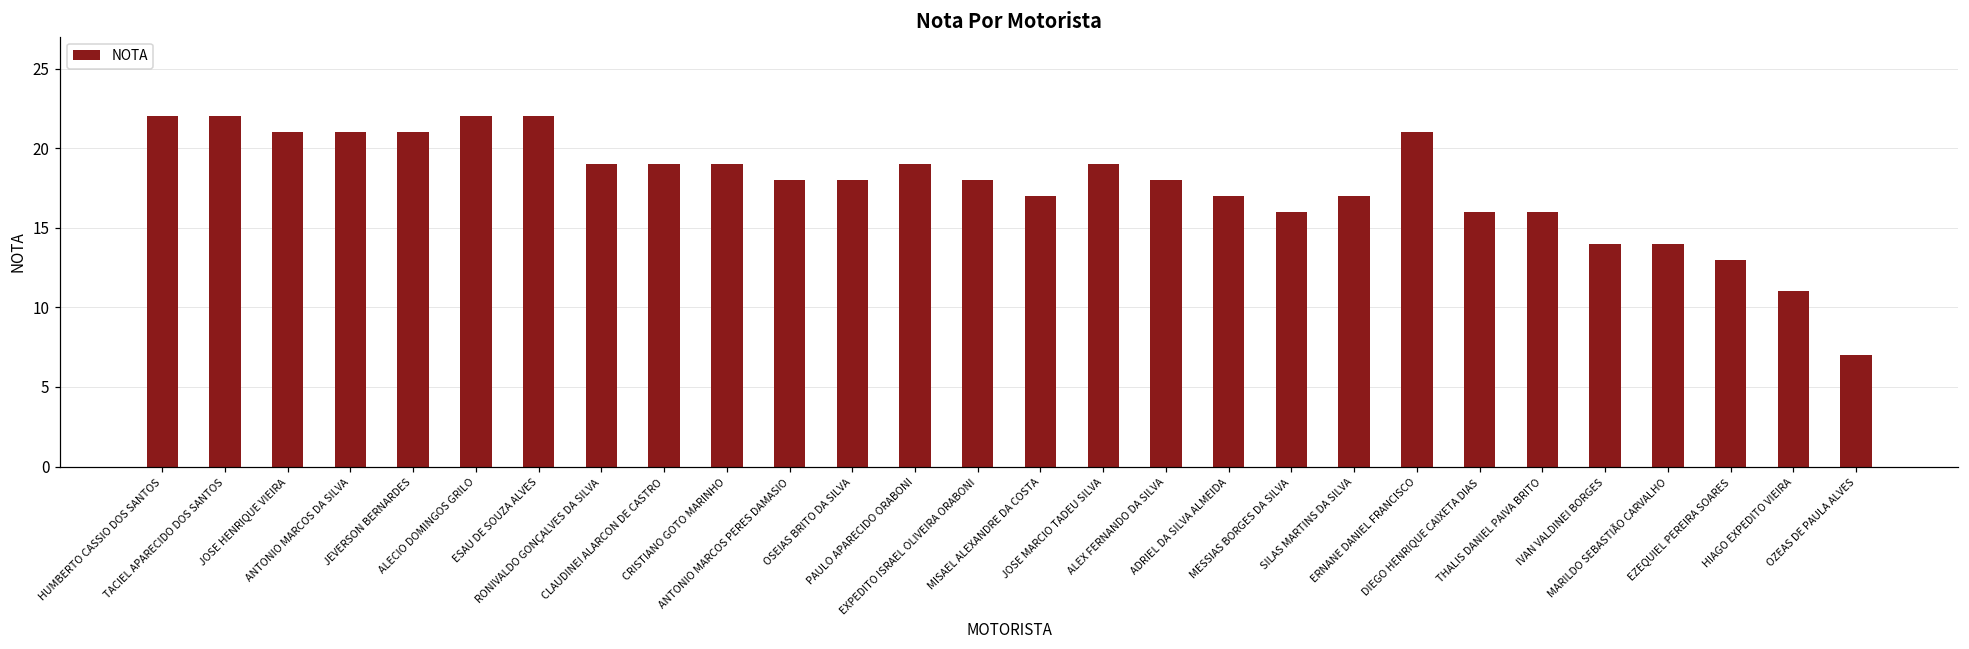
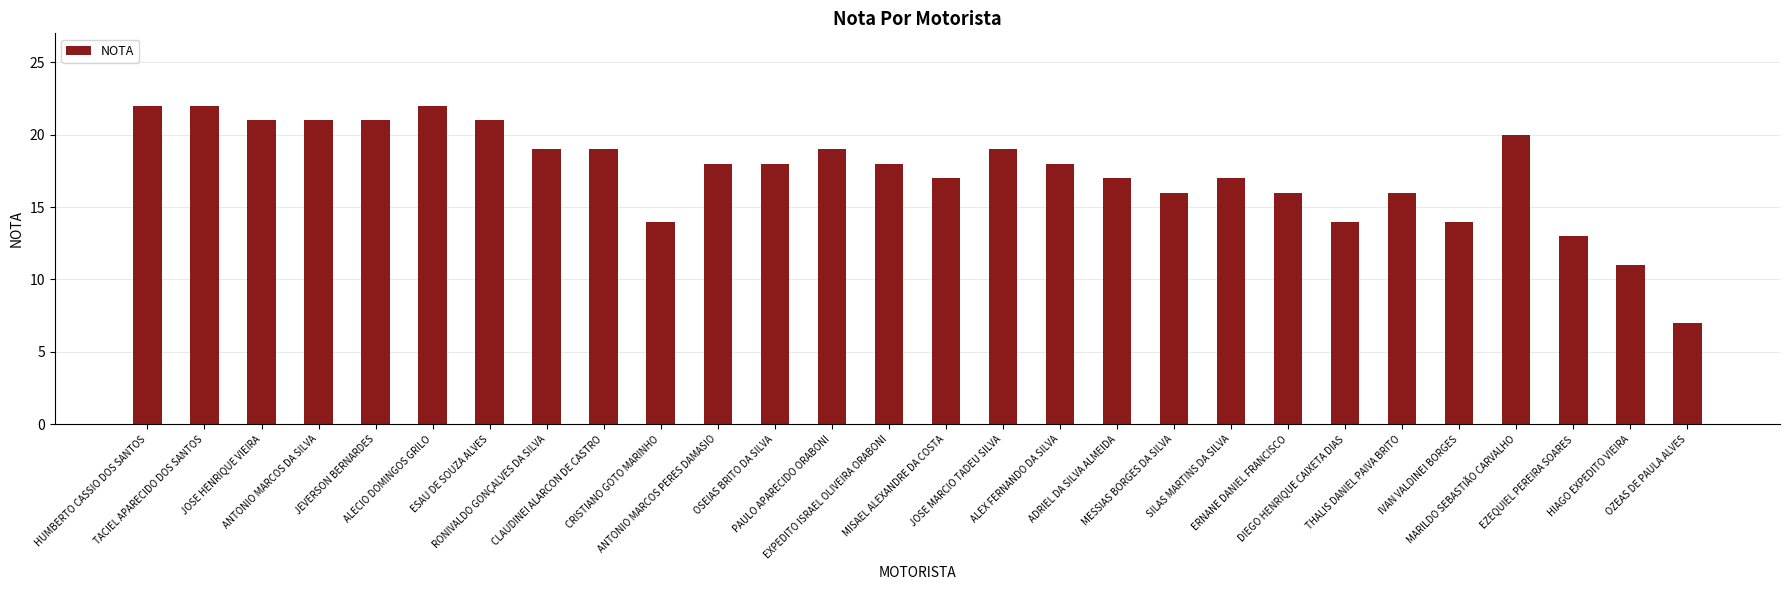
  {
    "HUMBERTO CASSIO DOS SANTOS": 22,
    "TACIEL APARECIDO DOS SANTOS": 22,
    "JOSE HENRIQUE VIEIRA": 21,
    "ANTONIO MARCOS DA SILVA": 21,
    "JEVERSON BERNARDES": 21,
    "ALECIO DOMINGOS GRILO": 22,
-   "ESAU DE SOUZA ALVES": 22,
+   "ESAU DE SOUZA ALVES": 21,
    "RONIVALDO GONÇALVES DA SILVA": 19,
    "CLAUDINEI ALARCON DE CASTRO": 19,
-   "CRISTIANO GOTO MARINHO": 19,
+   "CRISTIANO GOTO MARINHO": 14,
    "ANTONIO MARCOS PERES DAMASIO": 18,
    "OSEIAS BRITO DA SILVA": 18,
    "PAULO APARECIDO ORABONI": 19,
    "EXPEDITO ISRAEL OLIVEIRA ORABONI": 18,
    "MISAEL ALEXANDRE DA COSTA": 17,
    "JOSE MARCIO TADEU SILVA": 19,
    "ALEX FERNANDO DA SILVA": 18,
    "ADRIEL DA SILVA ALMEIDA": 17,
    "MESSIAS BORGES DA SILVA": 16,
    "SILAS MARTINS DA SILVA": 17,
-   "ERNANE DANIEL FRANCISCO": 21,
-   "DIEGO HENRIQUE CAIXETA DIAS": 16,
+   "ERNANE DANIEL FRANCISCO": 16,
+   "DIEGO HENRIQUE CAIXETA DIAS": 14,
    "THALIS DANIEL PAIVA BRITO": 16,
    "IVAN VALDINEI BORGES": 14,
-   "MARILDO SEBASTIÃO CARVALHO": 14,
+   "MARILDO SEBASTIÃO CARVALHO": 20,
    "EZEQUIEL PEREIRA SOARES": 13,
    "HIAGO EXPEDITO VIEIRA": 11,
    "OZEAS DE PAULA ALVES": 7
  }
